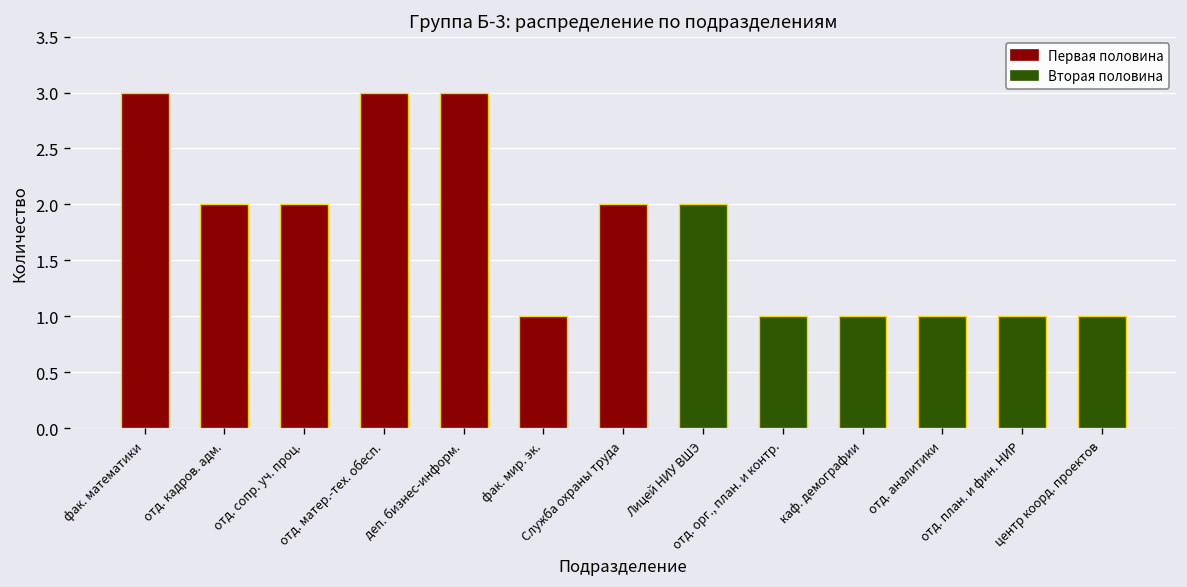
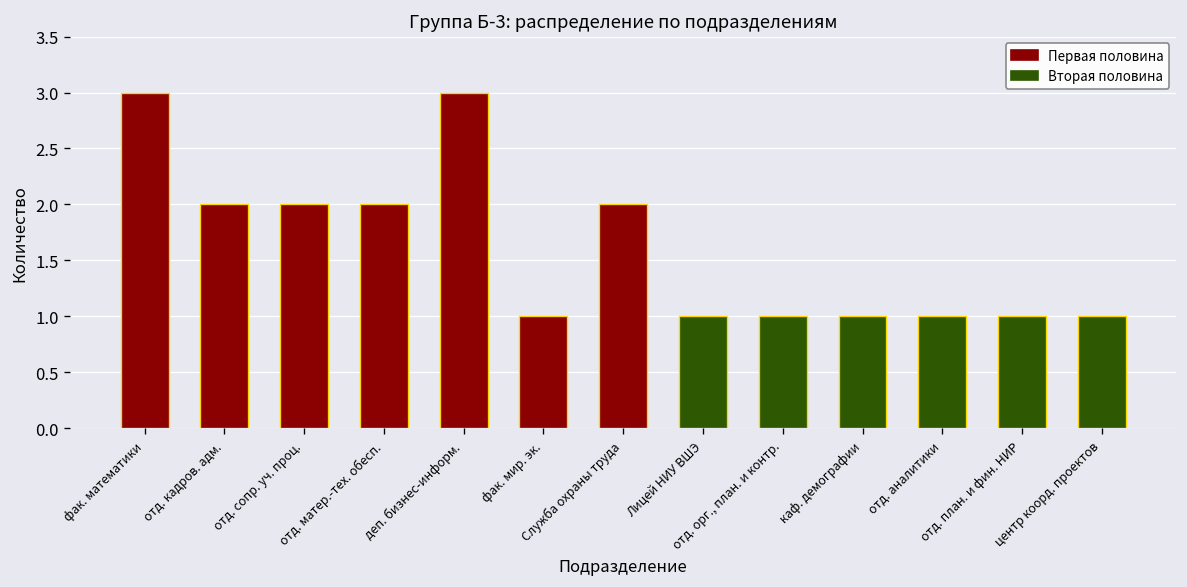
  {
    "Первая половина": {
      "фак. математики": 3,
      "отд. кадров. адм.": 2,
      "отд. сопр. уч. проц.": 2,
-     "отд. матер.-тех. обесп.": 3,
+     "отд. матер.-тех. обесп.": 2,
      "деп. бизнес-информ.": 3,
      "фак. мир. эк.": 1,
      "Служба охраны труда": 2
    },
    "Вторая половина": {
-     "Лицей НИУ ВШЭ": 2,
+     "Лицей НИУ ВШЭ": 1,
      "отд. орг., план. и контр.": 1,
      "каф. демографии": 1,
      "отд. аналитики": 1,
      "отд. план. и фин. НИР": 1,
      "центр коорд. проектов": 1
    }
  }
